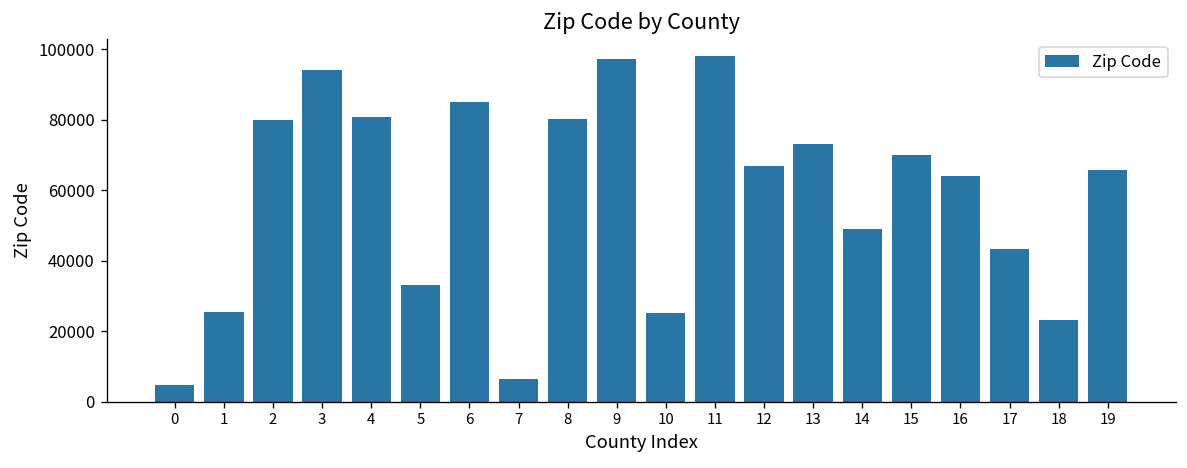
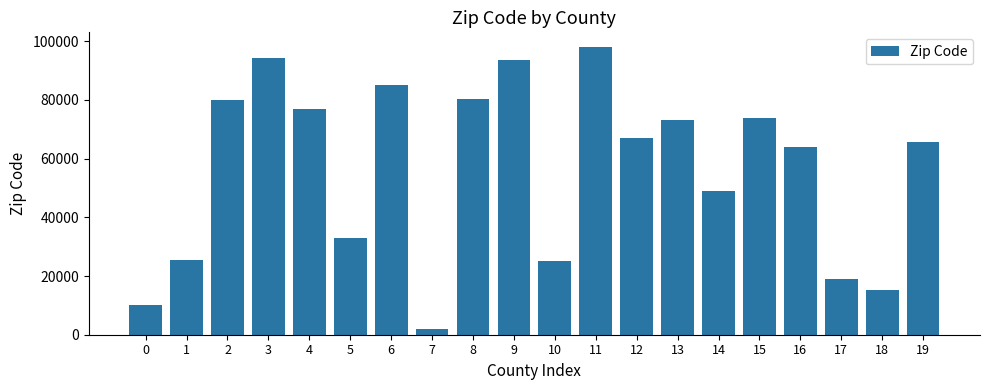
  {
-   "0": 5000,
+   "0": 10000,
    "1": 26000,
    "2": 80000,
    "3": 94000,
-   "4": 81000,
+   "4": 77000,
    "5": 33000,
    "6": 85000,
-   "7": 6000,
+   "7": 2000,
    "8": 80000,
-   "9": 97000,
+   "9": 94000,
    "10": 25000,
    "11": 98000,
    "12": 67000,
    "13": 73000,
    "14": 49000,
-   "15": 70000,
+   "15": 74000,
    "16": 64000,
-   "17": 43000,
-   "18": 23000,
+   "17": 19000,
+   "18": 15000,
    "19": 66000
  }
